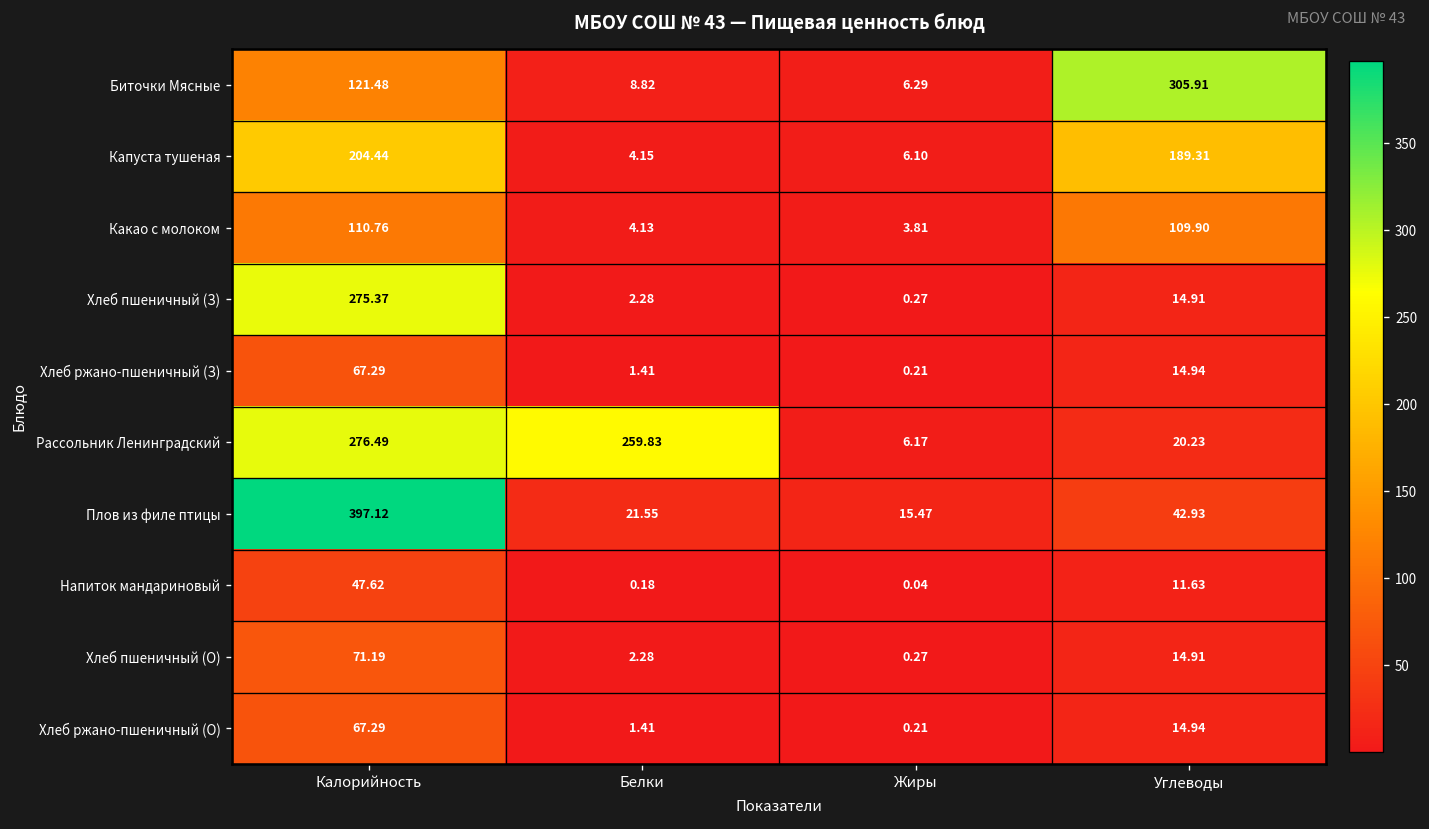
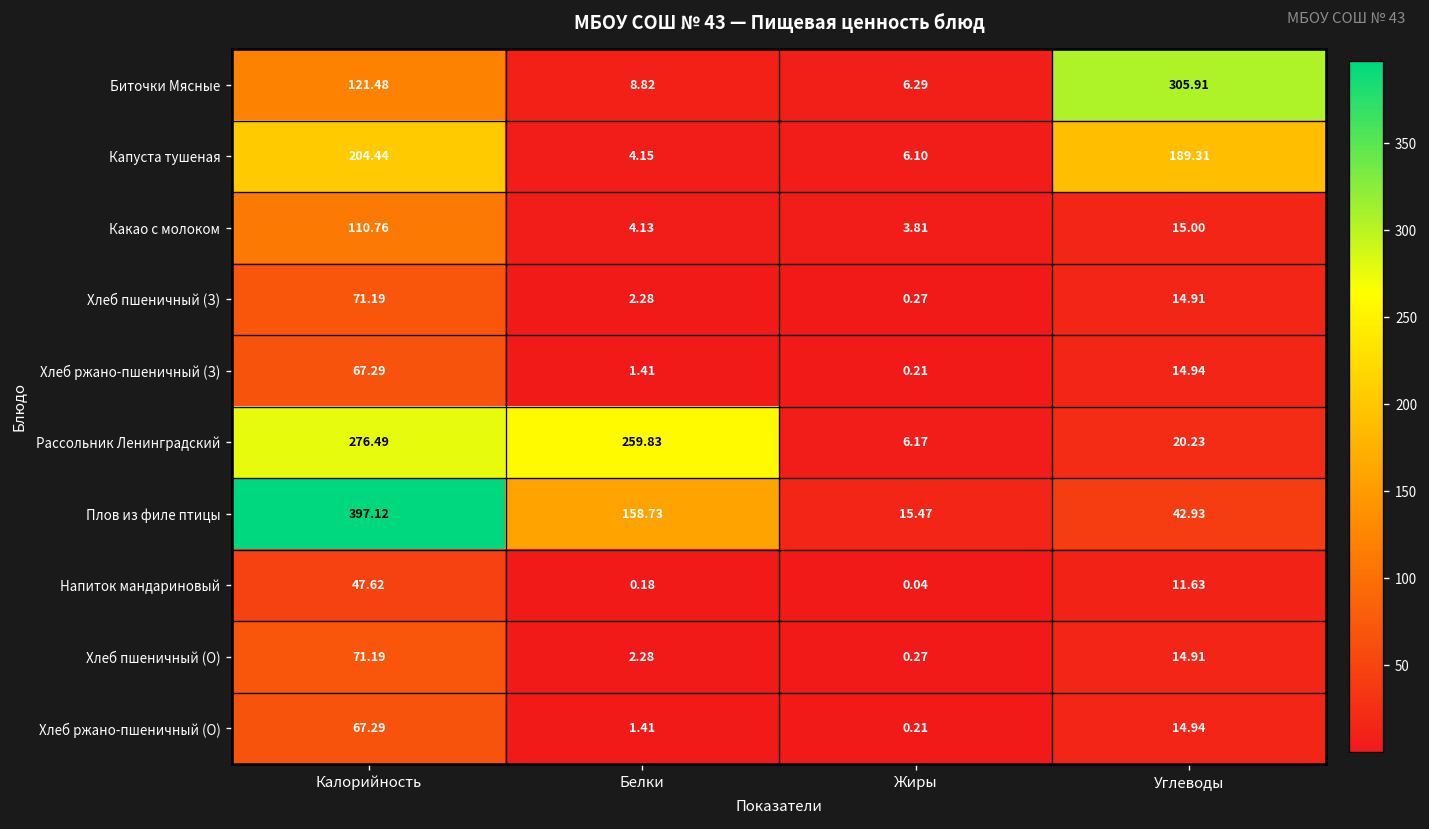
  {
    "Биточки Мясные": {
      "Калорийность": 121.48,
      "Белки": 8.82,
      "Жиры": 6.29,
      "Углеводы": 305.91
    },
    "Капуста тушеная": {
      "Калорийность": 204.44,
      "Белки": 4.15,
      "Жиры": 6.10,
      "Углеводы": 189.31
    },
    "Какао с молоком": {
      "Калорийность": 110.76,
      "Белки": 4.13,
      "Жиры": 3.81,
-     "Углеводы": 109.90
+     "Углеводы": 15.00
    },
    "Хлеб пшеничный (З)": {
-     "Калорийность": 275.37,
+     "Калорийность": 71.19,
      "Белки": 2.28,
      "Жиры": 0.27,
      "Углеводы": 14.91
    },
    "Хлеб ржано-пшеничный (З)": {
      "Калорийность": 67.29,
      "Белки": 1.41,
      "Жиры": 0.21,
      "Углеводы": 14.94
    },
    "Рассольник Ленинградский": {
      "Калорийность": 276.49,
      "Белки": 259.83,
      "Жиры": 6.17,
      "Углеводы": 20.23
    },
    "Плов из филе птицы": {
      "Калорийность": 397.12,
-     "Белки": 21.55,
+     "Белки": 158.73,
      "Жиры": 15.47,
      "Углеводы": 42.93
    },
    "Напиток мандариновый": {
      "Калорийность": 47.62,
      "Белки": 0.18,
      "Жиры": 0.04,
      "Углеводы": 11.63
    },
    "Хлеб пшеничный (О)": {
      "Калорийность": 71.19,
      "Белки": 2.28,
      "Жиры": 0.27,
      "Углеводы": 14.91
    },
    "Хлеб ржано-пшеничный (О)": {
      "Калорийность": 67.29,
      "Белки": 1.41,
      "Жиры": 0.21,
      "Углеводы": 14.94
    }
  }
